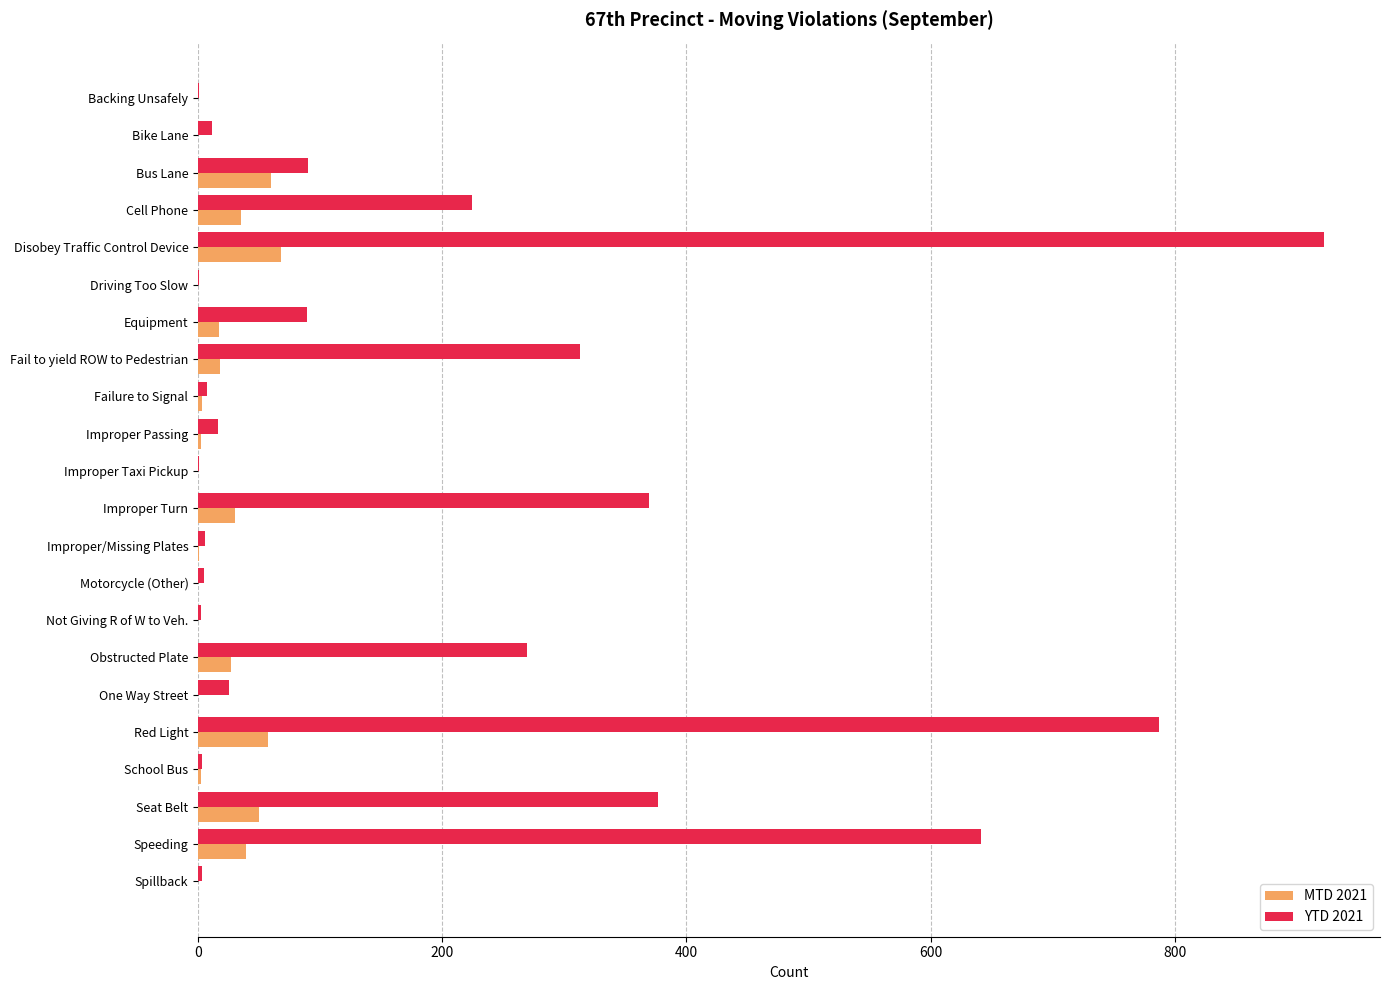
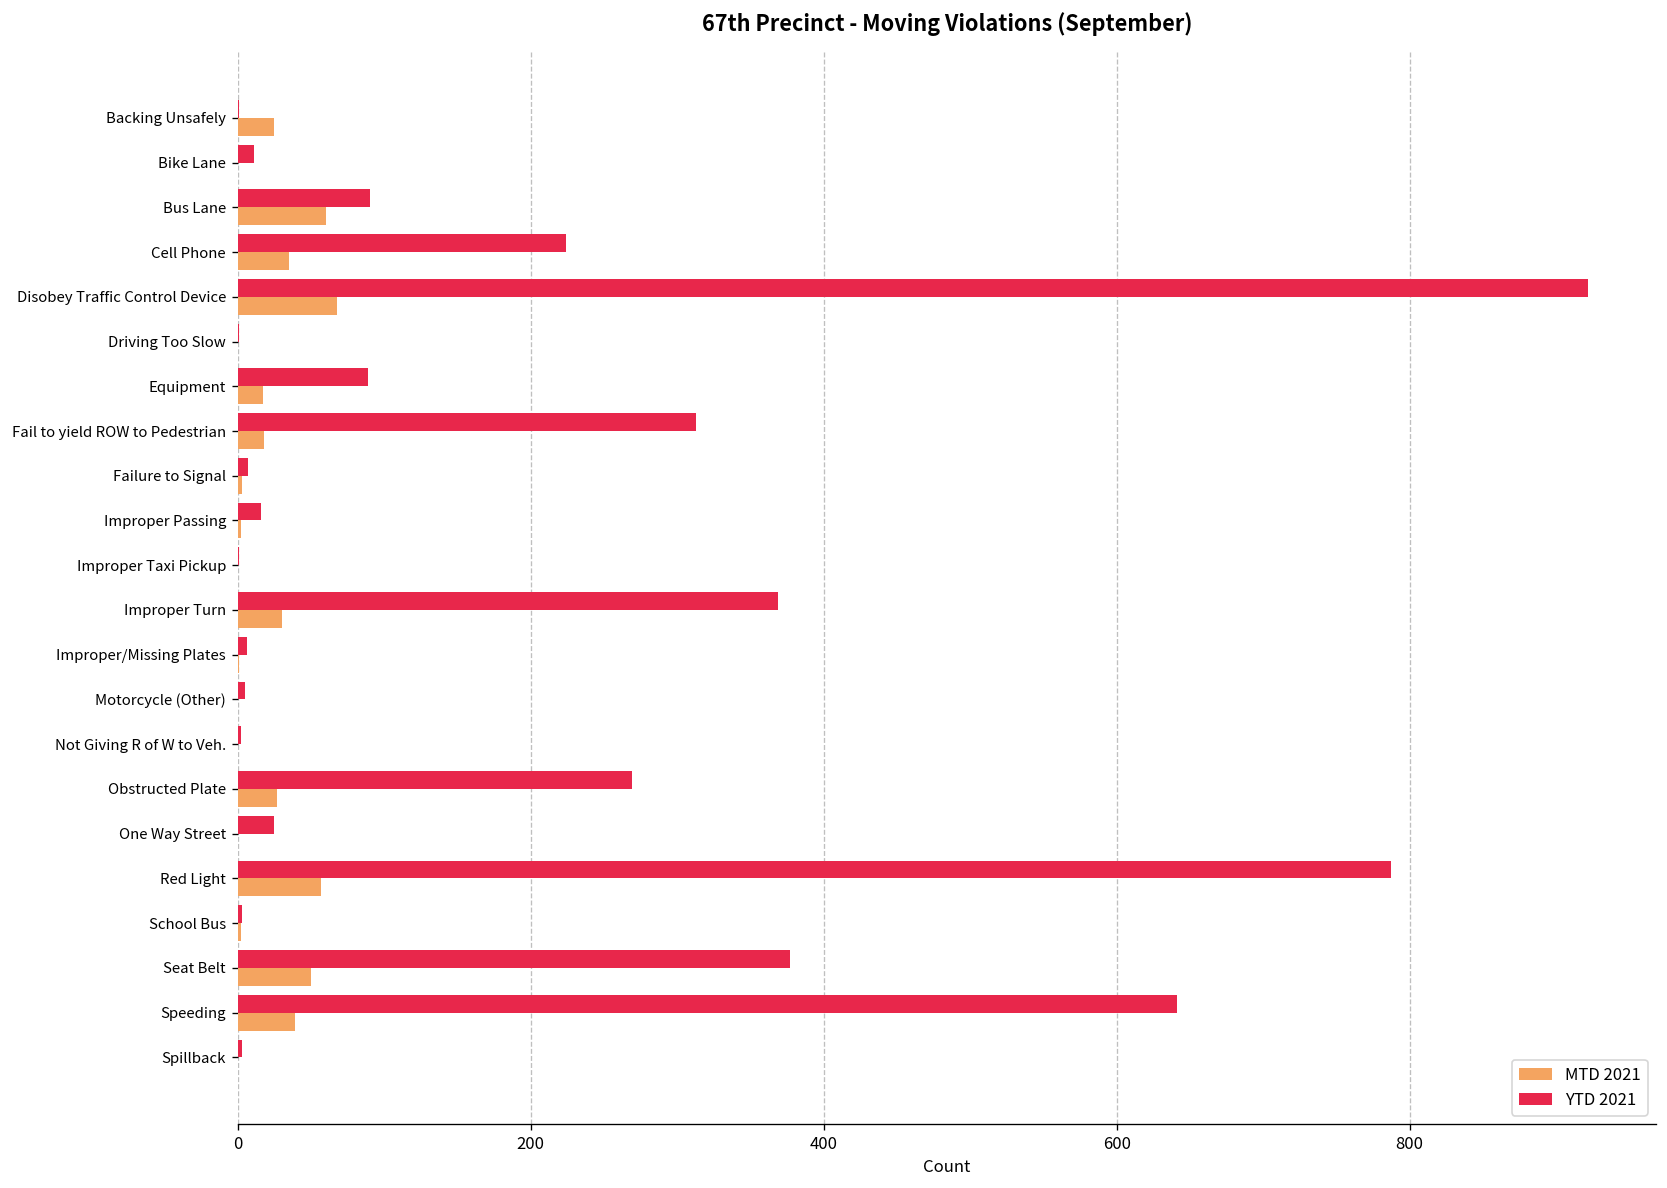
  {
    "MTD 2021": {
-     "Backing Unsafely": 0,
+     "Backing Unsafely": 25,
      "Bike Lane": 0,
      "Bus Lane": 60,
      "Cell Phone": 35,
      "Disobey Traffic Control Device": 68,
      "Driving Too Slow": 0,
      "Equipment": 17,
      "Fail to yield ROW to Pedestrian": 18,
      "Failure to Signal": 3,
      "Improper Taxi Pickup": 0,
      "Improper Turn": 30,
      "Motorcycle (Other)": 0,
      "Not Giving R of W to Veh.": 0,
      "Obstructed Plate": 27,
      "One Way Street": 0,
      "Red Light": 57,
      "Seat Belt": 50,
      "Speeding": 39,
      "Spillback": 0
    },
    "YTD 2021": {
      "Bike Lane": 11,
      "Bus Lane": 90,
      "Cell Phone": 224,
      "Disobey Traffic Control Device": 922,
      "Equipment": 89,
      "Fail to yield ROW to Pedestrian": 313,
      "Failure to Signal": 7,
      "Improper Passing": 16,
      "Improper Turn": 369,
      "Improper/Missing Plates": 6,
      "Motorcycle (Other)": 5,
      "Obstructed Plate": 269,
      "One Way Street": 25,
      "Red Light": 787,
      "School Bus": 3,
      "Seat Belt": 377,
      "Speeding": 641,
      "Spillback": 3
    }
  }
